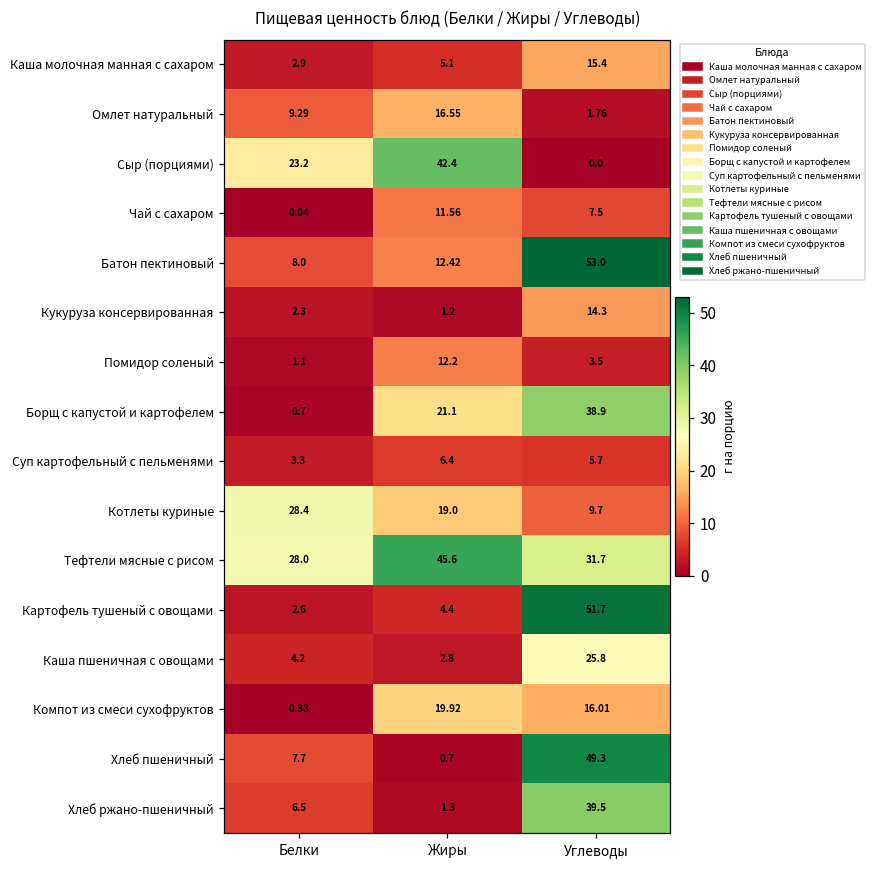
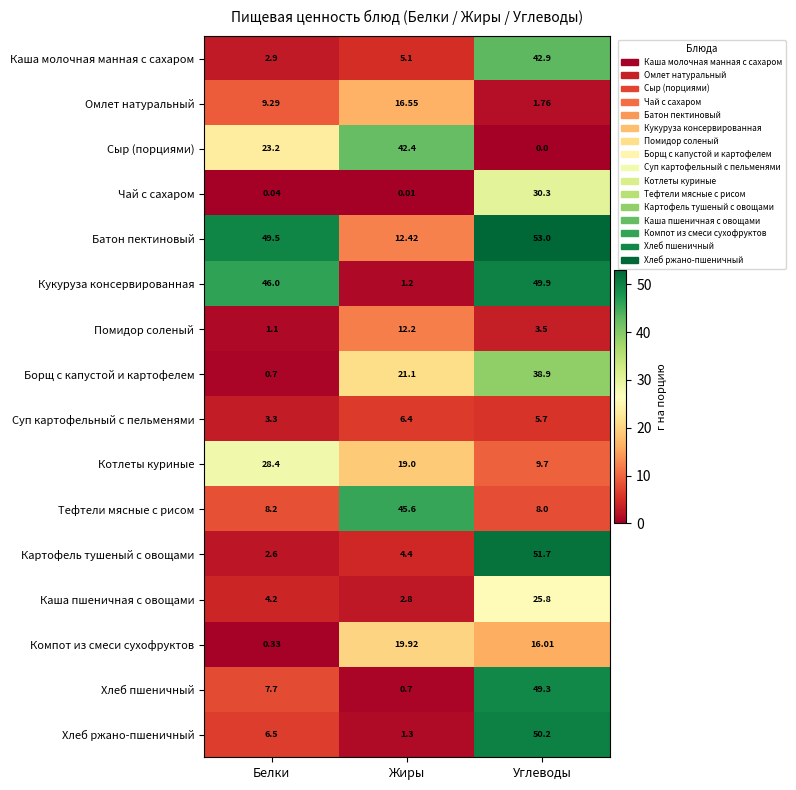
  {
    "Каша молочная манная с сахаром": {
      "Белки": 2.9,
      "Жиры": 5.1,
-     "Углеводы": 15.4
+     "Углеводы": 42.9
    },
    "Омлет натуральный": {
      "Белки": 9.29,
      "Жиры": 16.55,
      "Углеводы": 1.76
    },
    "Сыр (порциями)": {
      "Белки": 23.2,
      "Жиры": 42.4,
      "Углеводы": 0.0
    },
    "Чай с сахаром": {
      "Белки": 0.04,
-     "Жиры": 11.56,
-     "Углеводы": 7.5
+     "Жиры": 0.01,
+     "Углеводы": 30.3
    },
    "Батон пектиновый": {
-     "Белки": 8.0,
+     "Белки": 49.5,
      "Жиры": 12.42,
      "Углеводы": 53.0
    },
    "Кукуруза консервированная": {
-     "Белки": 2.3,
+     "Белки": 46.0,
      "Жиры": 1.2,
-     "Углеводы": 14.3
+     "Углеводы": 49.9
    },
    "Помидор соленый": {
      "Белки": 1.1,
      "Жиры": 12.2,
      "Углеводы": 3.5
    },
    "Борщ с капустой и картофелем": {
      "Белки": 0.7,
      "Жиры": 21.1,
      "Углеводы": 38.9
    },
    "Суп картофельный с пельменями": {
      "Белки": 3.3,
      "Жиры": 6.4,
      "Углеводы": 5.7
    },
    "Котлеты куриные": {
      "Белки": 28.4,
      "Жиры": 19.0,
      "Углеводы": 9.7
    },
    "Тефтели мясные с рисом": {
-     "Белки": 28.0,
+     "Белки": 8.2,
      "Жиры": 45.6,
-     "Углеводы": 31.7
+     "Углеводы": 8.0
    },
    "Картофель тушеный с овощами": {
      "Белки": 2.6,
      "Жиры": 4.4,
      "Углеводы": 51.7
    },
    "Каша пшеничная с овощами": {
      "Белки": 4.2,
      "Жиры": 2.8,
      "Углеводы": 25.8
    },
    "Компот из смеси сухофруктов": {
      "Белки": 0.33,
      "Жиры": 19.92,
      "Углеводы": 16.01
    },
    "Хлеб пшеничный": {
      "Белки": 7.7,
      "Жиры": 0.7,
      "Углеводы": 49.3
    },
    "Хлеб ржано-пшеничный": {
      "Белки": 6.5,
      "Жиры": 1.3,
-     "Углеводы": 39.5
+     "Углеводы": 50.2
    }
  }
